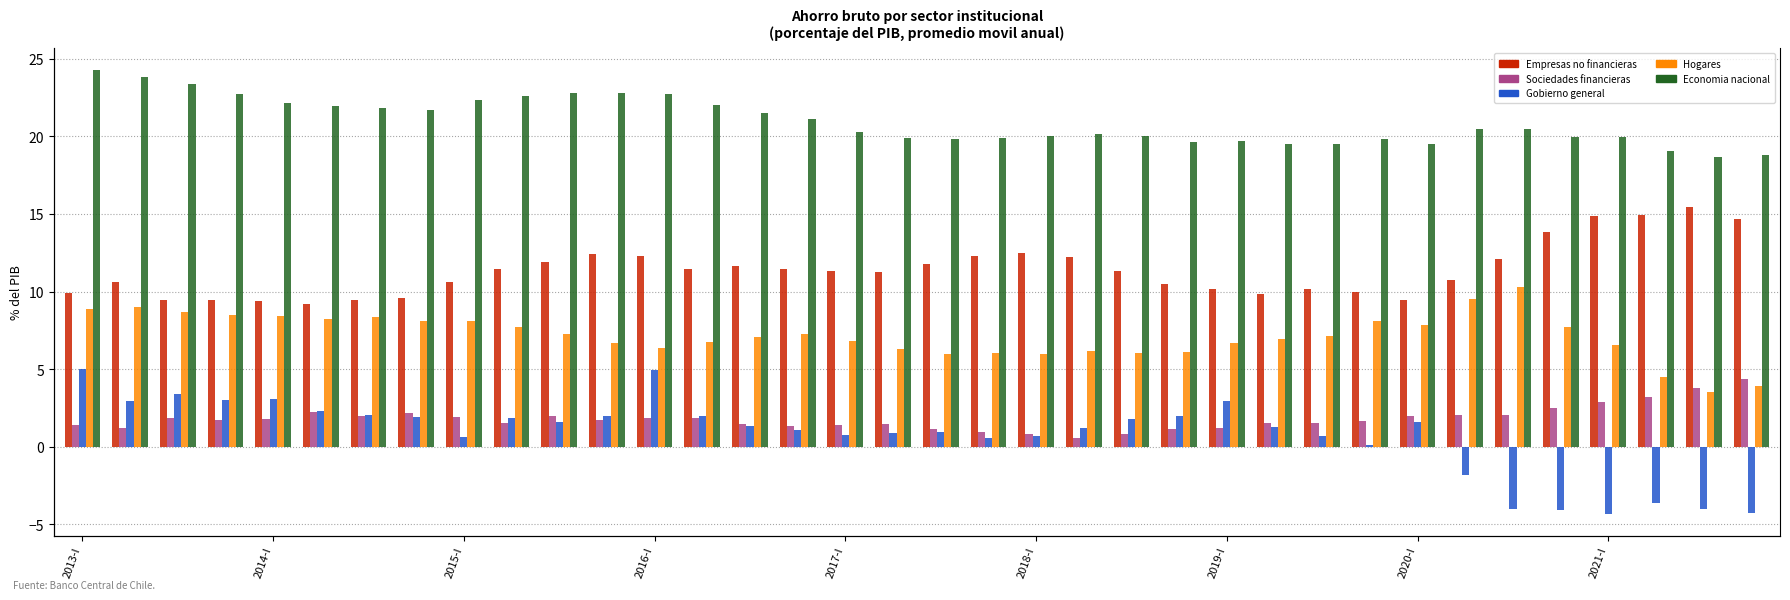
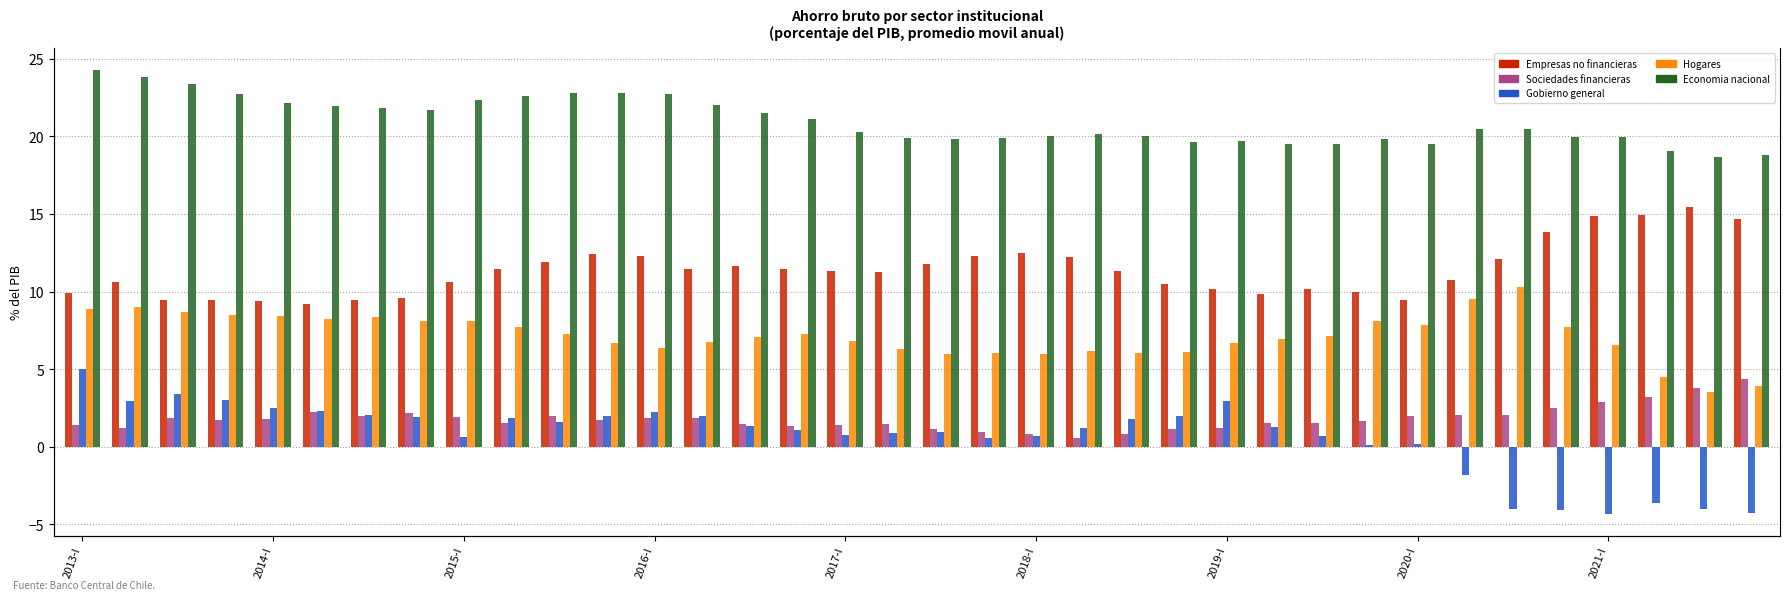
  {
    "Gobierno general": {
      "2013-I": 5.0,
-     "2014-I": 3.0,
+     "2014-I": 2.5,
      "2015-I": 0.6,
-     "2016-I": 5.0,
+     "2016-I": 2.2,
      "2017-I": 0.7,
      "2018-I": 0.7,
      "2019-I": 3.0,
-     "2020-I": 1.6,
+     "2020-I": 0.2,
      "2021-I": -4.3
    }
  }
